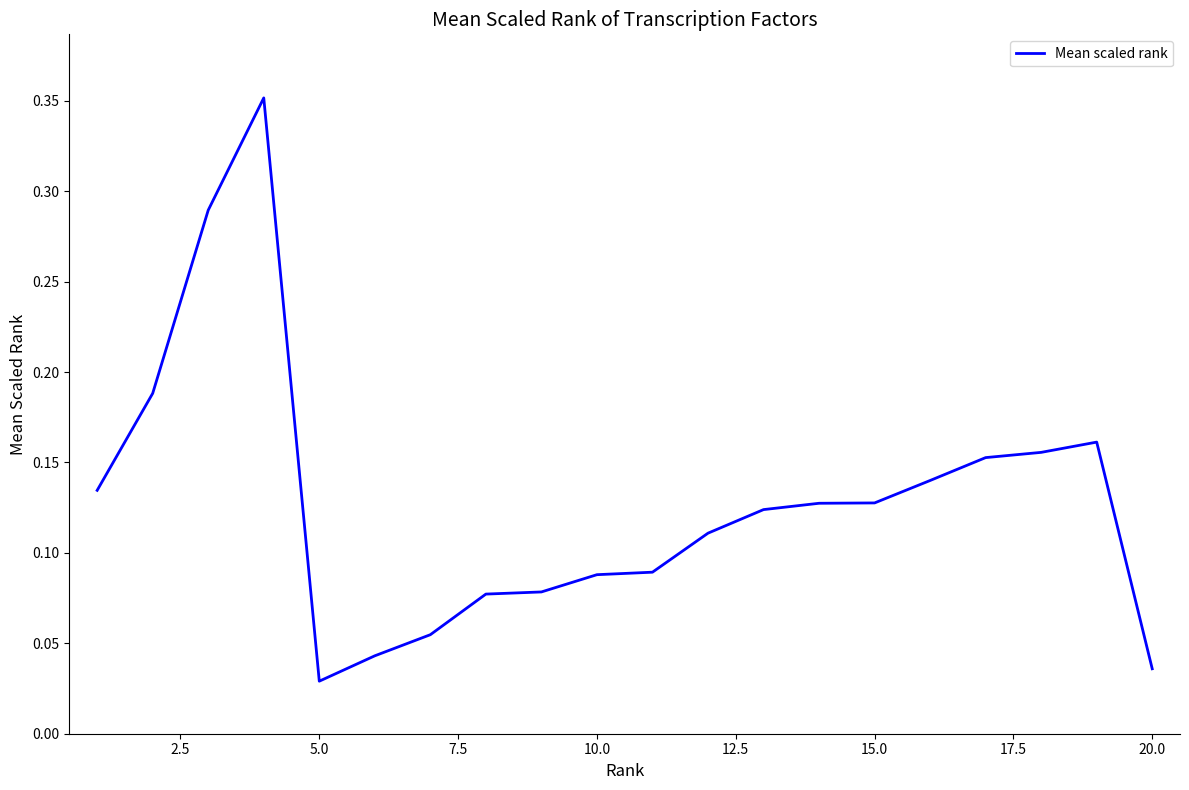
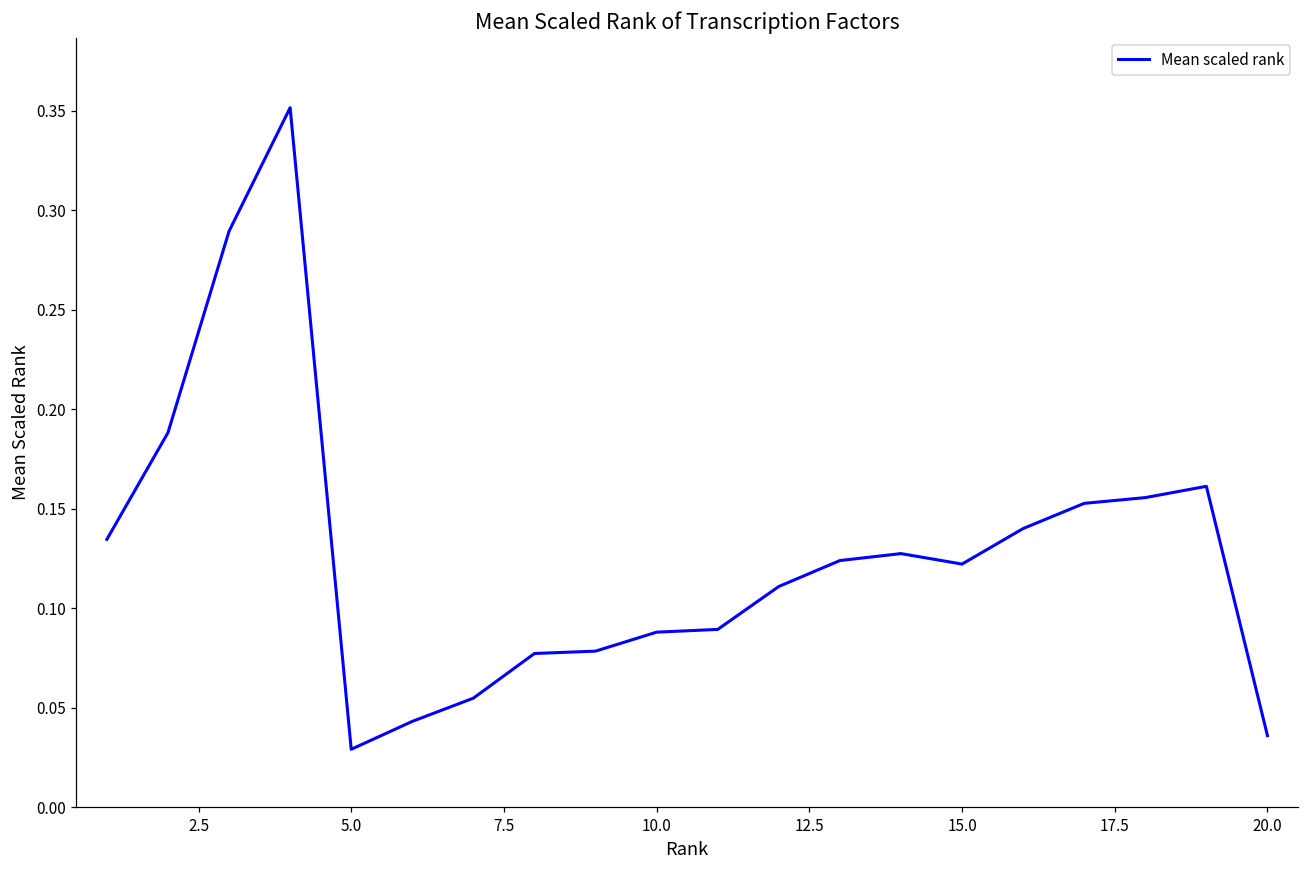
  {
    "5.0": 0.029,
    "10.0": 0.088,
-   "15.0": 0.128,
+   "15.0": 0.122,
    "20.0": 0.036
  }
